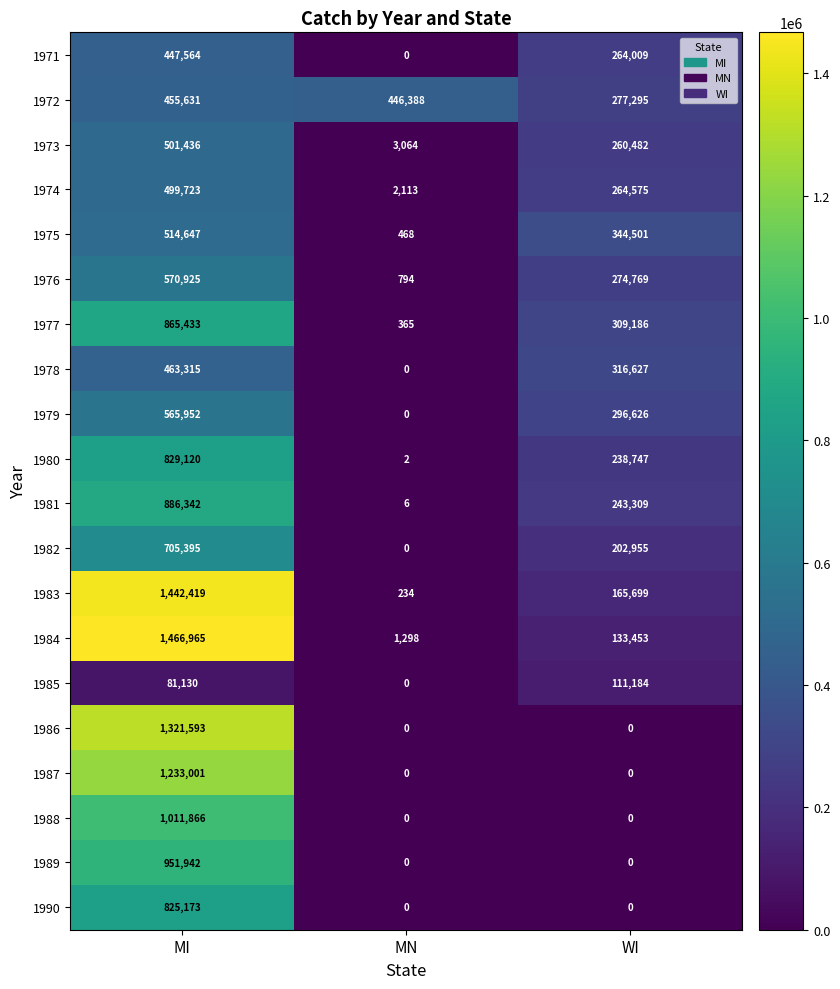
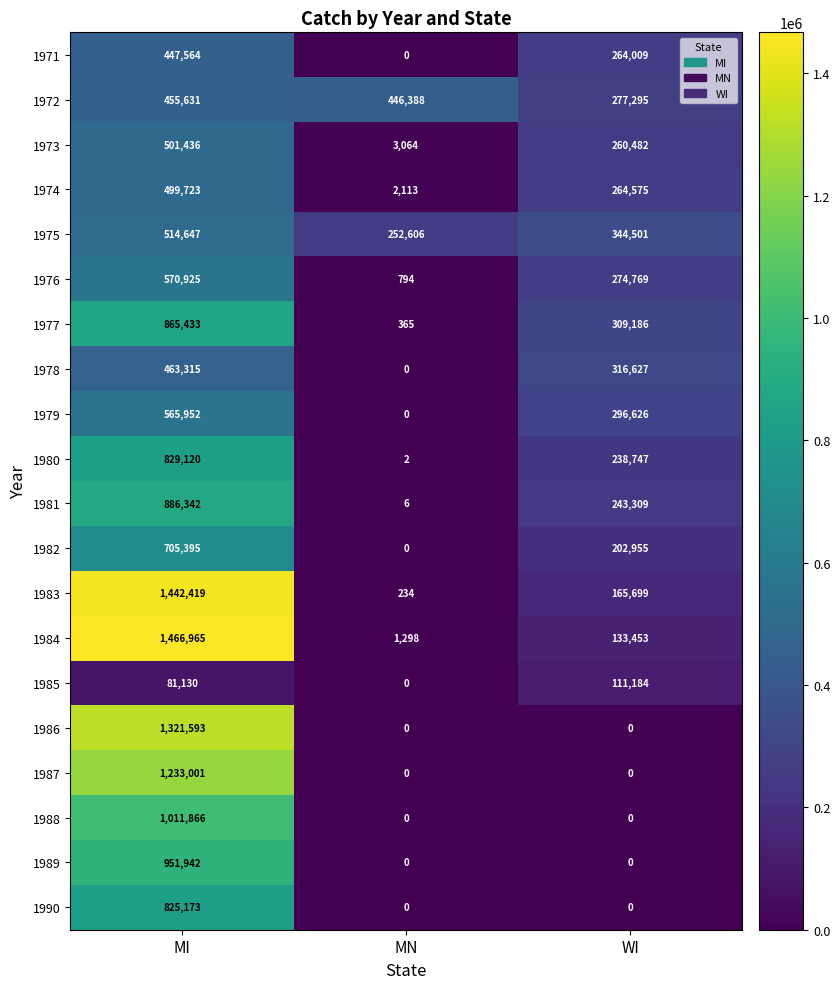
  {
    "1971": {
      "MI": "447,564",
      "MN": "0",
      "WI": "264,009"
    },
    "1972": {
      "MI": "455,631",
      "MN": "446,388",
      "WI": "277,295"
    },
    "1973": {
      "MI": "501,436",
      "MN": "3,064",
      "WI": "260,482"
    },
    "1974": {
      "MI": "499,723",
      "MN": "2,113",
      "WI": "264,575"
    },
    "1975": {
      "MI": "514,647",
-     "MN": "468",
+     "MN": "252,606",
      "WI": "344,501"
    },
    "1976": {
      "MI": "570,925",
      "MN": "794",
      "WI": "274,769"
    },
    "1977": {
      "MI": "865,433",
      "MN": "365",
      "WI": "309,186"
    },
    "1978": {
      "MI": "463,315",
      "MN": "0",
      "WI": "316,627"
    },
    "1979": {
      "MI": "565,952",
      "MN": "0",
      "WI": "296,626"
    },
    "1980": {
      "MI": "829,120",
      "MN": "2",
      "WI": "238,747"
    },
    "1981": {
      "MI": "886,342",
      "MN": "6",
      "WI": "243,309"
    },
    "1982": {
      "MI": "705,395",
      "MN": "0",
      "WI": "202,955"
    },
    "1983": {
      "MI": "1,442,419",
      "MN": "234",
      "WI": "165,699"
    },
    "1984": {
      "MI": "1,466,965",
      "MN": "1,298",
      "WI": "133,453"
    },
    "1985": {
      "MI": "81,130",
      "MN": "0",
      "WI": "111,184"
    },
    "1986": {
      "MI": "1,321,593",
      "MN": "0",
      "WI": "0"
    },
    "1987": {
      "MI": "1,233,001",
      "MN": "0",
      "WI": "0"
    },
    "1988": {
      "MI": "1,011,866",
      "MN": "0",
      "WI": "0"
    },
    "1989": {
      "MI": "951,942",
      "MN": "0",
      "WI": "0"
    },
    "1990": {
      "MI": "825,173",
      "MN": "0",
      "WI": "0"
    }
  }
